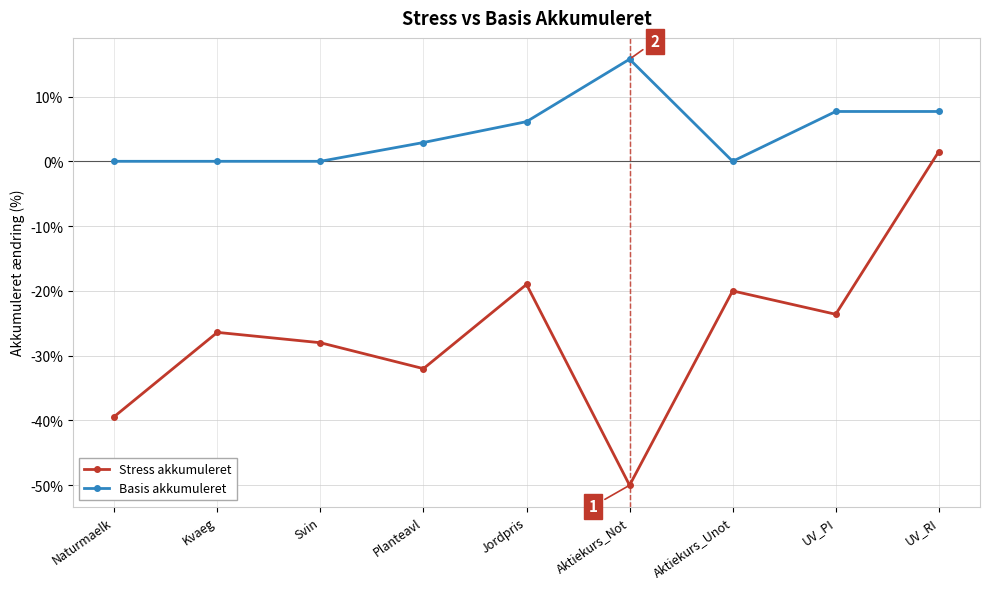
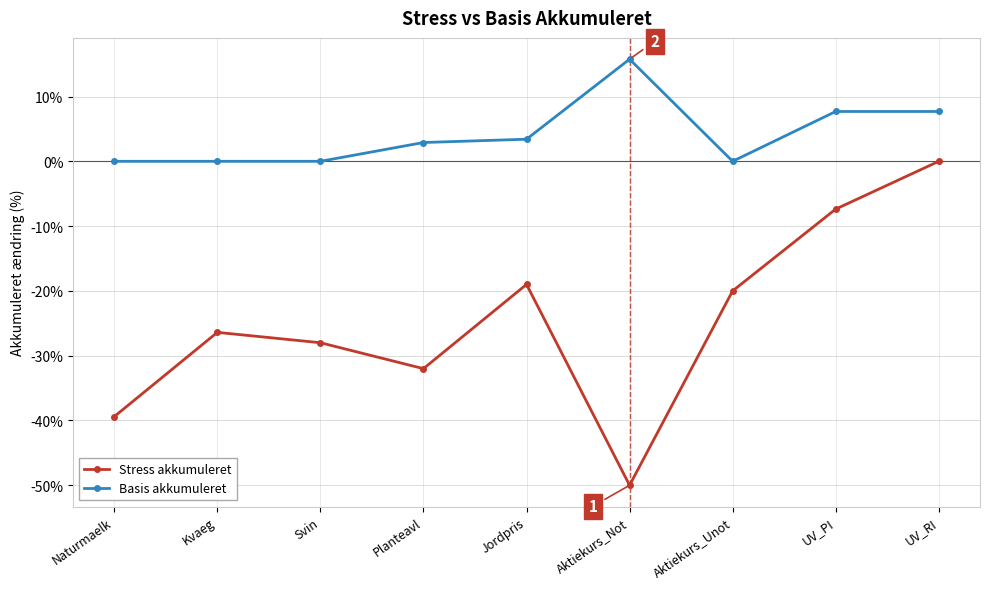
  {
    "Stress akkumuleret": {
      "Naturmaelk": "-39%",
      "Kvaeg": "-26%",
      "Svin": "-28%",
      "Planteavl": "-32%",
      "Jordpris": "-19%",
      "Aktiekurs_Not": "-50%",
      "Aktiekurs_Unot": "-20%",
-     "UV_PI": "-24%",
-     "UV_RI": "2%"
+     "UV_PI": "-7%",
+     "UV_RI": "0%"
    },
    "Basis akkumuleret": {
      "Naturmaelk": "0%",
      "Kvaeg": "0%",
      "Svin": "0%",
      "Planteavl": "3%",
-     "Jordpris": "6%",
+     "Jordpris": "3%",
      "Aktiekurs_Not": "16%",
      "Aktiekurs_Unot": "0%",
      "UV_PI": "8%",
      "UV_RI": "8%"
    }
  }
